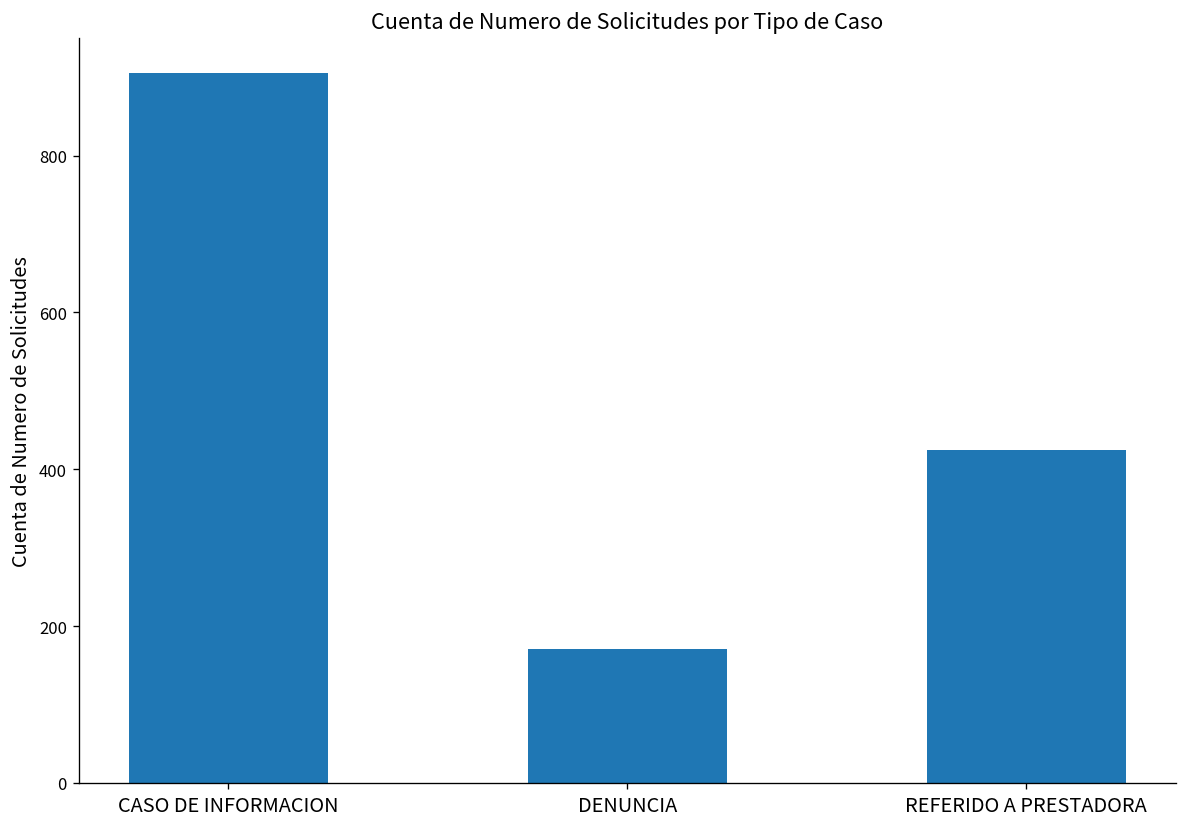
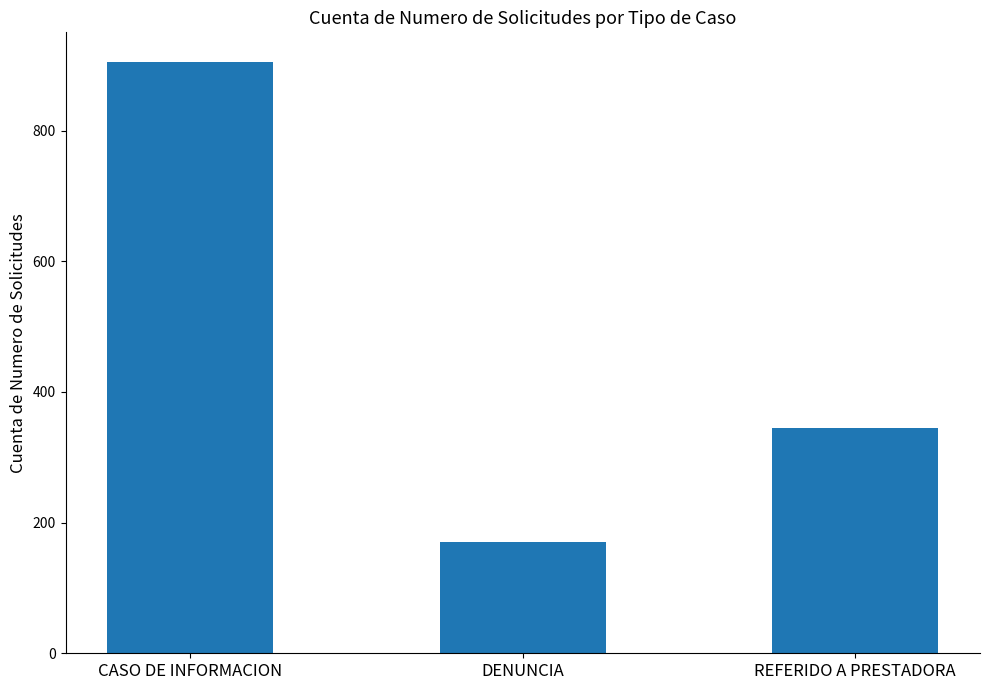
  {
    "CASO DE INFORMACION": 910,
    "DENUNCIA": 170,
-   "REFERIDO A PRESTADORA": 420
+   "REFERIDO A PRESTADORA": 340
  }
